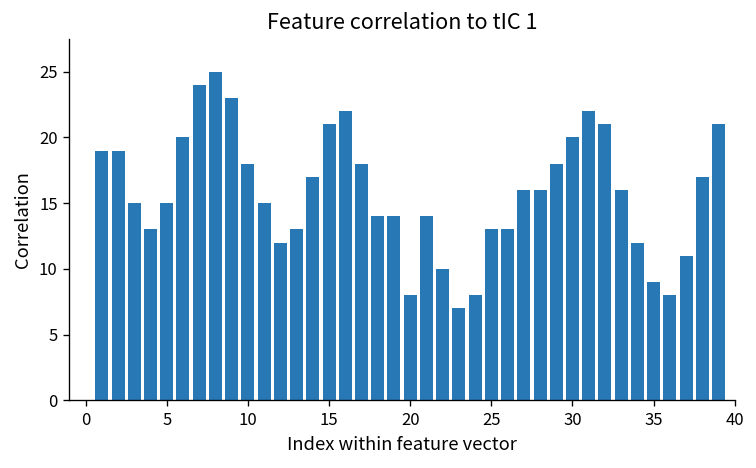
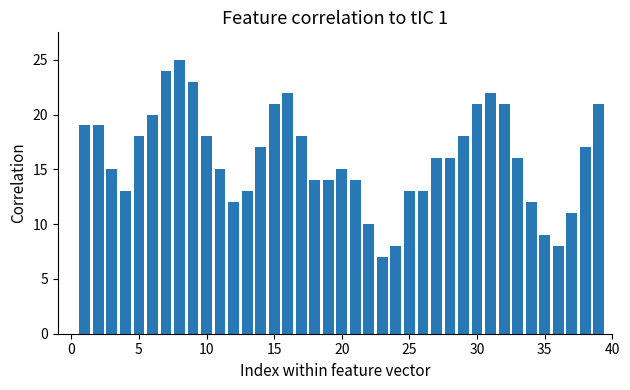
  {
    "0": 0,
-   "5": 15,
+   "5": 18,
    "10": 18,
    "15": 21,
-   "20": 8,
+   "20": 15,
    "25": 13,
-   "30": 20,
+   "30": 21,
    "35": 9
  }
